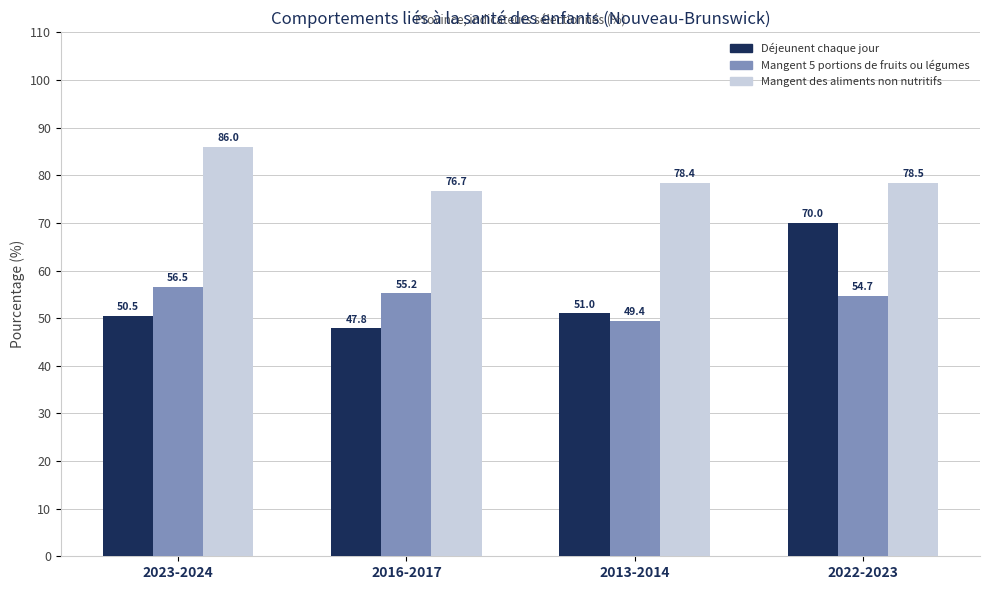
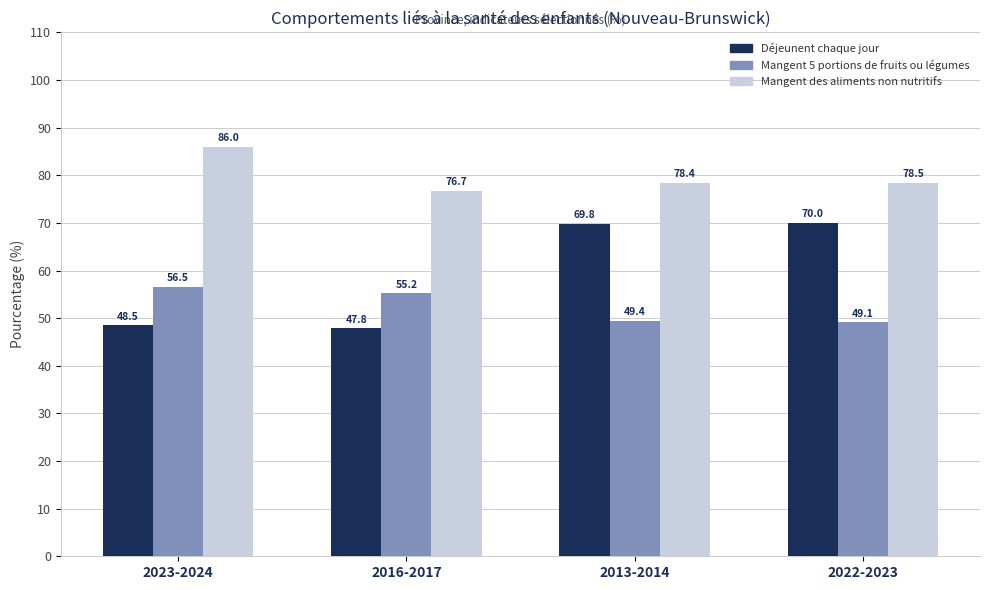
  {
    "Déjeunent chaque jour": {
-     "2023-2024": 50.5,
+     "2023-2024": 48.5,
      "2016-2017": 47.8,
-     "2013-2014": 51.0,
+     "2013-2014": 69.8,
      "2022-2023": 70.0
    },
    "Mangent 5 portions de fruits ou légumes": {
      "2023-2024": 56.5,
      "2016-2017": 55.2,
      "2013-2014": 49.4,
-     "2022-2023": 54.7
+     "2022-2023": 49.1
    },
    "Mangent des aliments non nutritifs": {
      "2023-2024": 86.0,
      "2016-2017": 76.7,
      "2013-2014": 78.4,
      "2022-2023": 78.5
    }
  }
